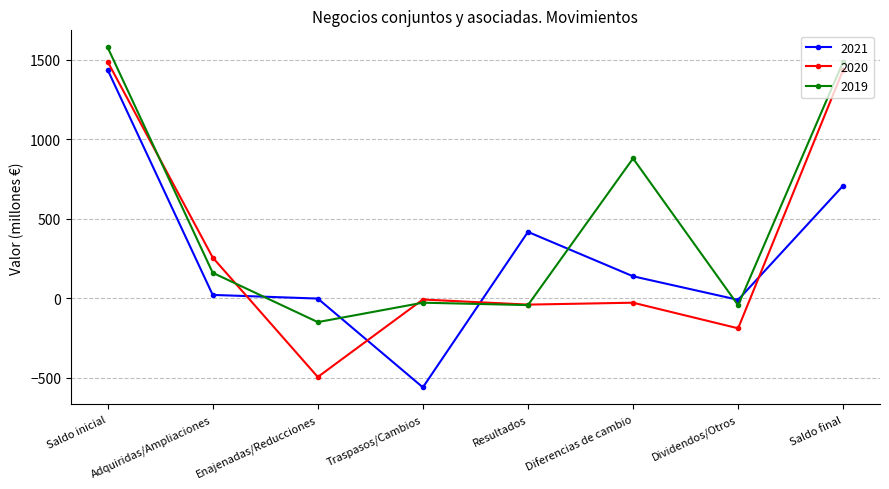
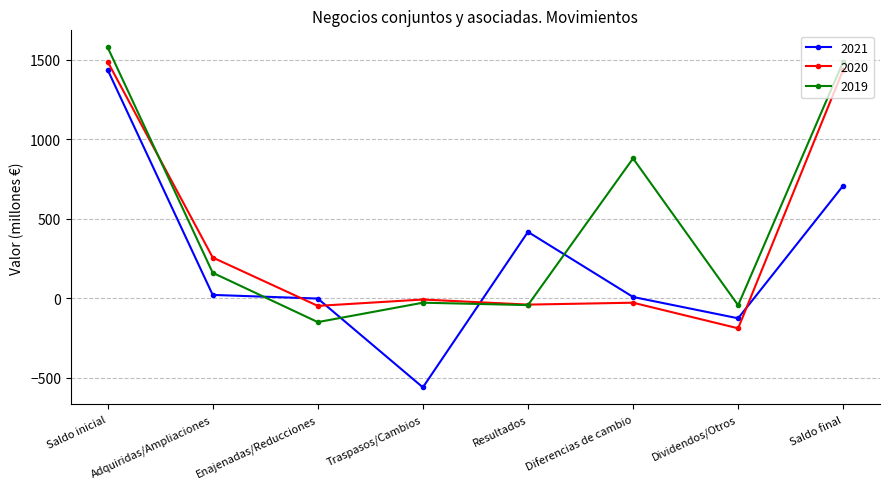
  {
    "2021": {
      "Saldo inicial": 1440,
      "Adquiridas/Ampliaciones": 20,
      "Enajenadas/Reducciones": 0,
      "Traspasos/Cambios": -560,
      "Resultados": 420,
-     "Diferencias de cambio": 140,
-     "Dividendos/Otros": -10,
+     "Diferencias de cambio": 10,
+     "Dividendos/Otros": -130,
      "Saldo final": 710
    },
    "2020": {
      "Saldo inicial": 1490,
      "Adquiridas/Ampliaciones": 260,
-     "Enajenadas/Reducciones": -490,
+     "Enajenadas/Reducciones": -50,
      "Traspasos/Cambios": -10,
      "Diferencias de cambio": -30,
      "Dividendos/Otros": -190
    },
    "2019": {
      "Saldo inicial": 1580,
      "Adquiridas/Ampliaciones": 160,
      "Enajenadas/Reducciones": -150,
      "Traspasos/Cambios": -30,
      "Diferencias de cambio": 880,
      "Dividendos/Otros": -40
    }
  }
